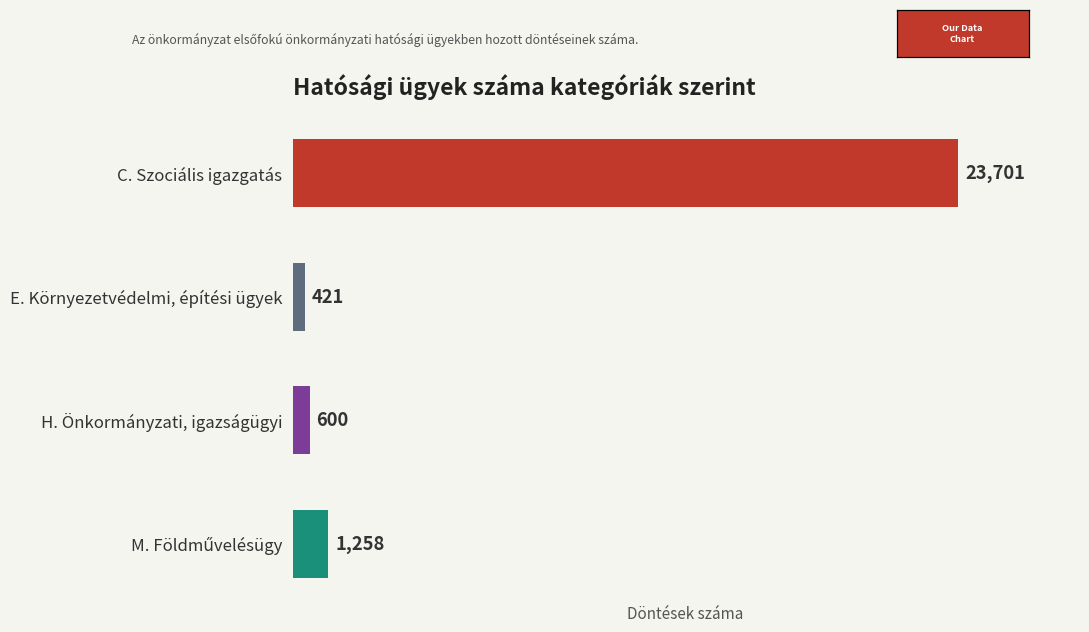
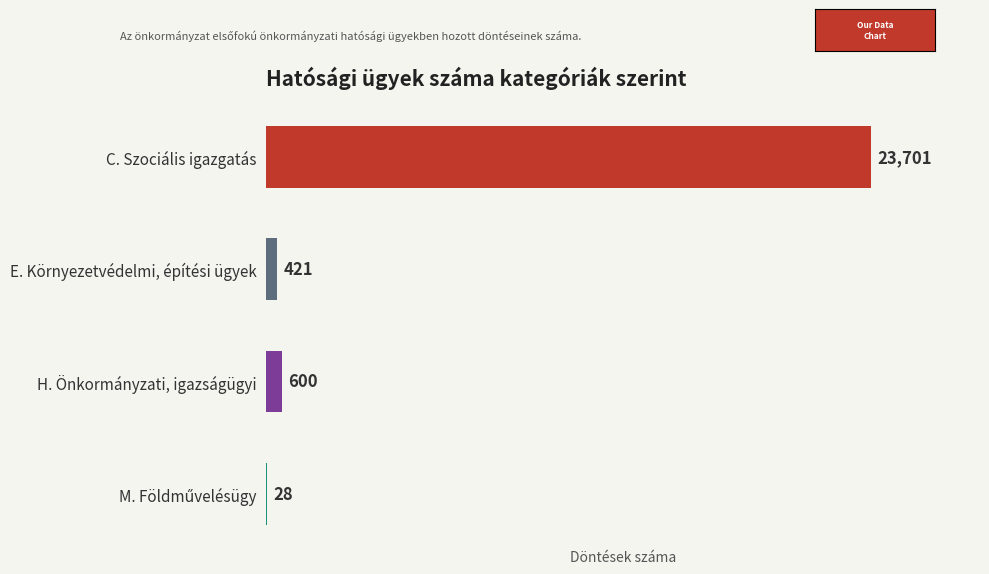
  {
    "C. Szociális igazgatás": "23,701",
    "E. Környezetvédelmi, építési ügyek": "421",
    "H. Önkormányzati, igazságügyi": "600",
-   "M. Földművelésügy": "1,258"
+   "M. Földművelésügy": "28"
  }
